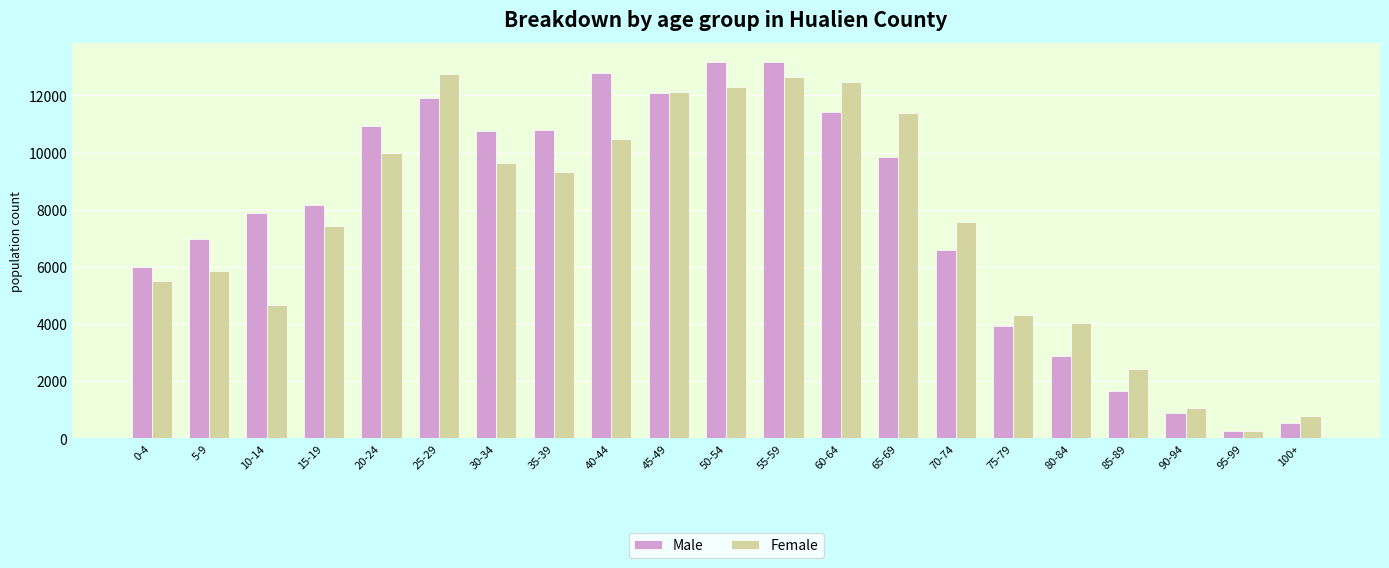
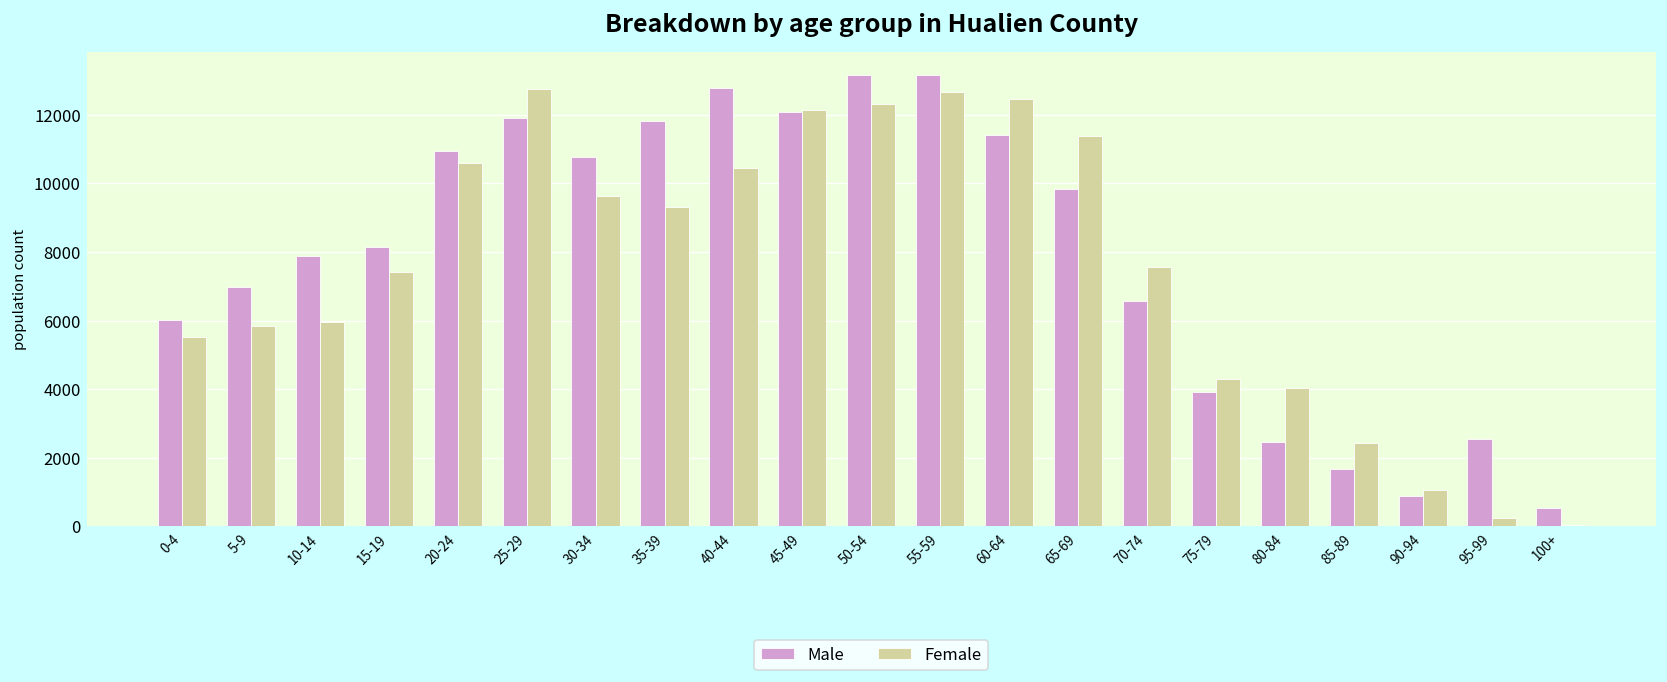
  {
    "Male": {
      "0-4": 6000,
      "5-9": 7000,
      "10-14": 7900,
      "15-19": 8200,
      "20-24": 10900,
      "25-29": 11900,
      "30-34": 10800,
-     "35-39": 10800,
+     "35-39": 11800,
      "40-44": 12800,
      "45-49": 12100,
      "50-54": 13200,
      "55-59": 13200,
      "60-64": 11400,
      "65-69": 9800,
      "70-74": 6600,
      "75-79": 3900,
-     "80-84": 2900,
+     "80-84": 2500,
      "85-89": 1700,
      "90-94": 900,
-     "95-99": 300,
+     "95-99": 2600,
      "100+": 500
    },
    "Female": {
      "0-4": 5500,
      "5-9": 5800,
-     "10-14": 4700,
+     "10-14": 6000,
      "15-19": 7400,
-     "20-24": 10000,
+     "20-24": 10600,
      "25-29": 12800,
      "30-34": 9600,
      "35-39": 9300,
      "40-44": 10500,
      "45-49": 12100,
      "50-54": 12300,
      "55-59": 12700,
      "60-64": 12500,
      "65-69": 11400,
      "70-74": 7600,
      "75-79": 4300,
      "80-84": 4000,
      "85-89": 2400,
      "90-94": 1100,
      "95-99": 300,
-     "100+": 800
+     "100+": 0
    }
  }
